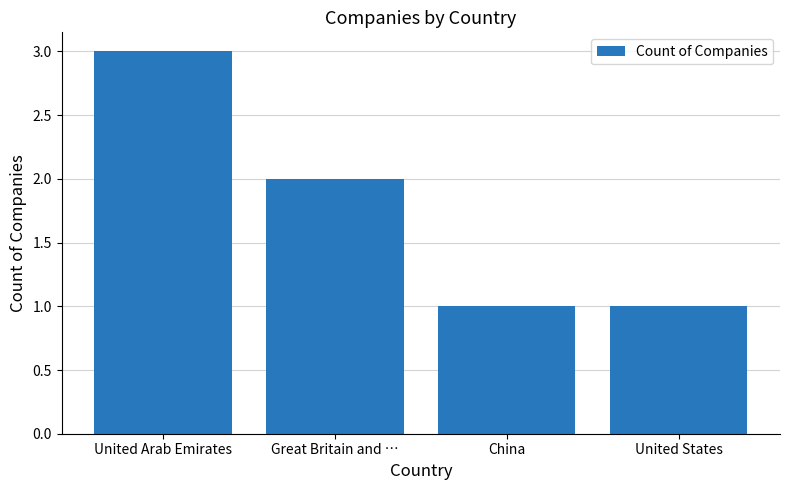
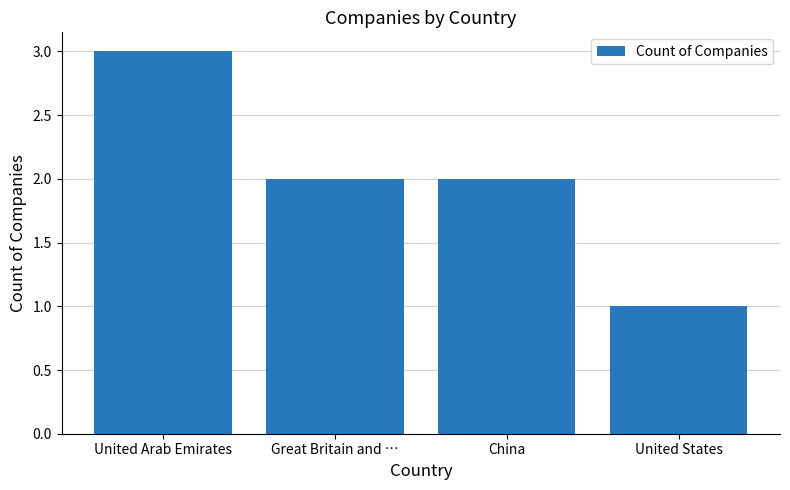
  {
    "United Arab Emirates": 3,
    "Great Britain and …": 2,
-   "China": 1,
+   "China": 2,
    "United States": 1
  }
